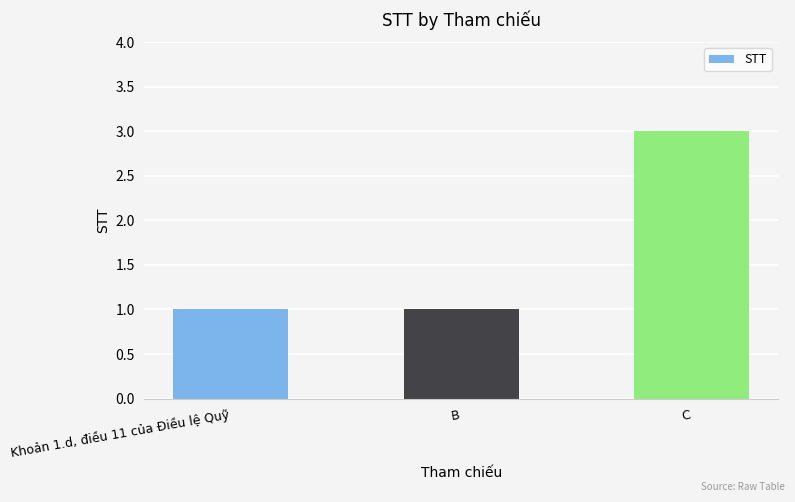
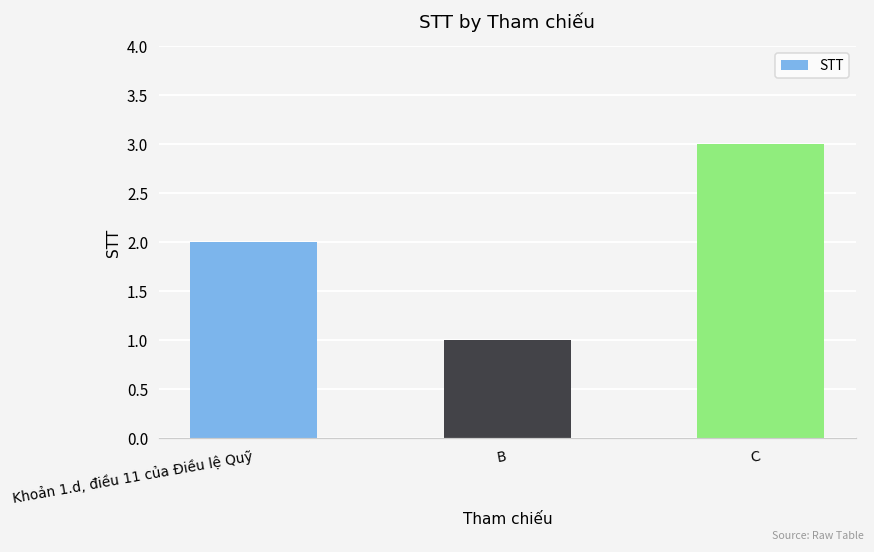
  {
-   "Khoản 1.d, điều 11 của Điều lệ Quỹ": 1,
+   "Khoản 1.d, điều 11 của Điều lệ Quỹ": 2,
    "B": 1,
    "C": 3
  }
